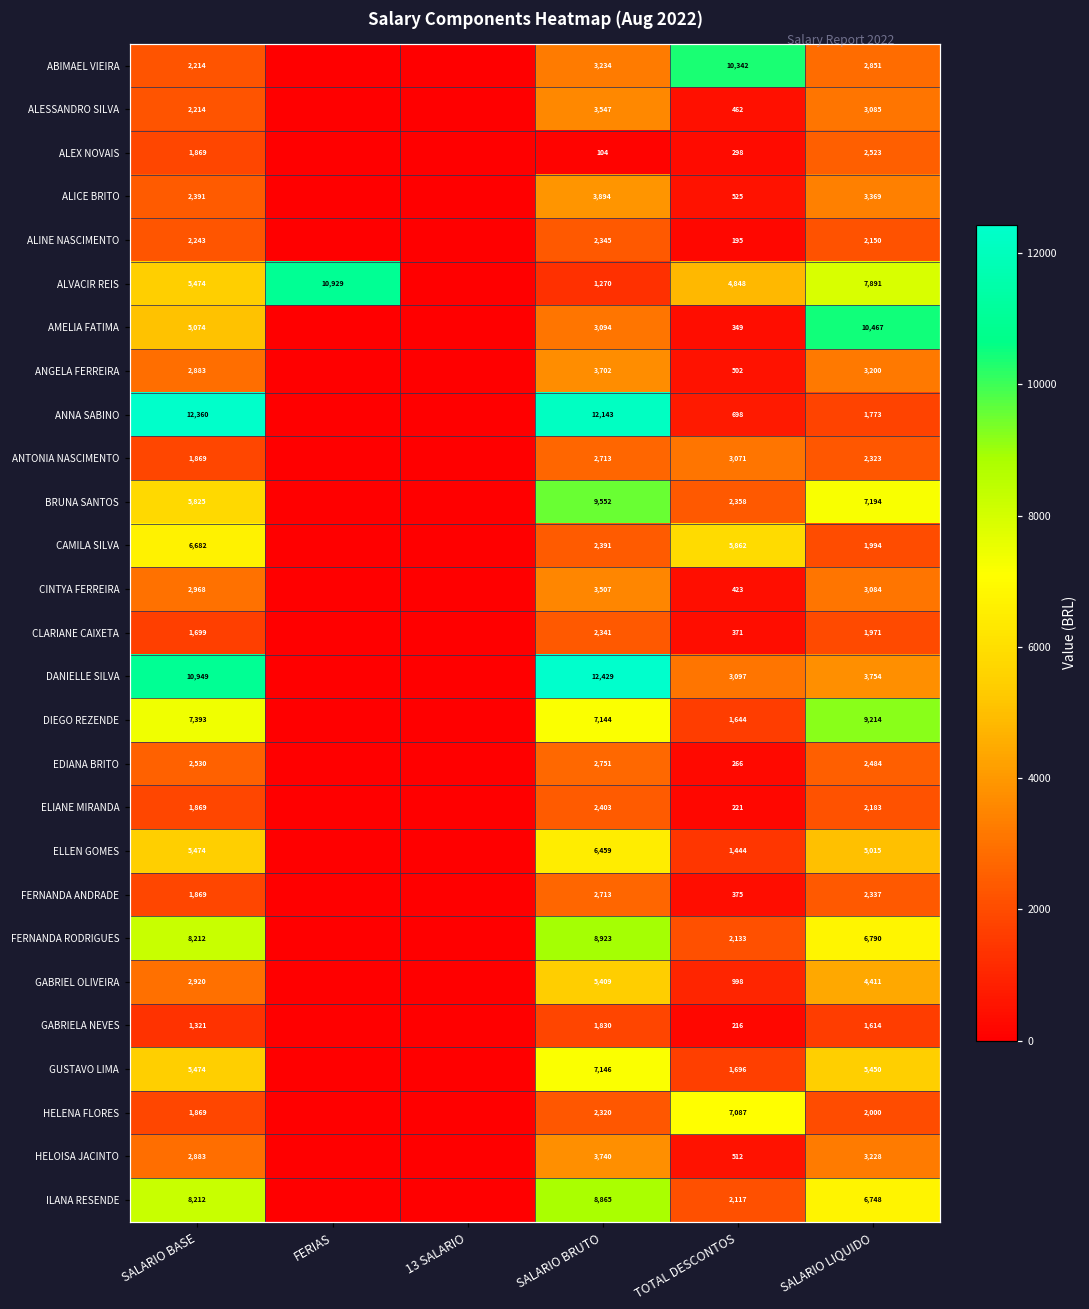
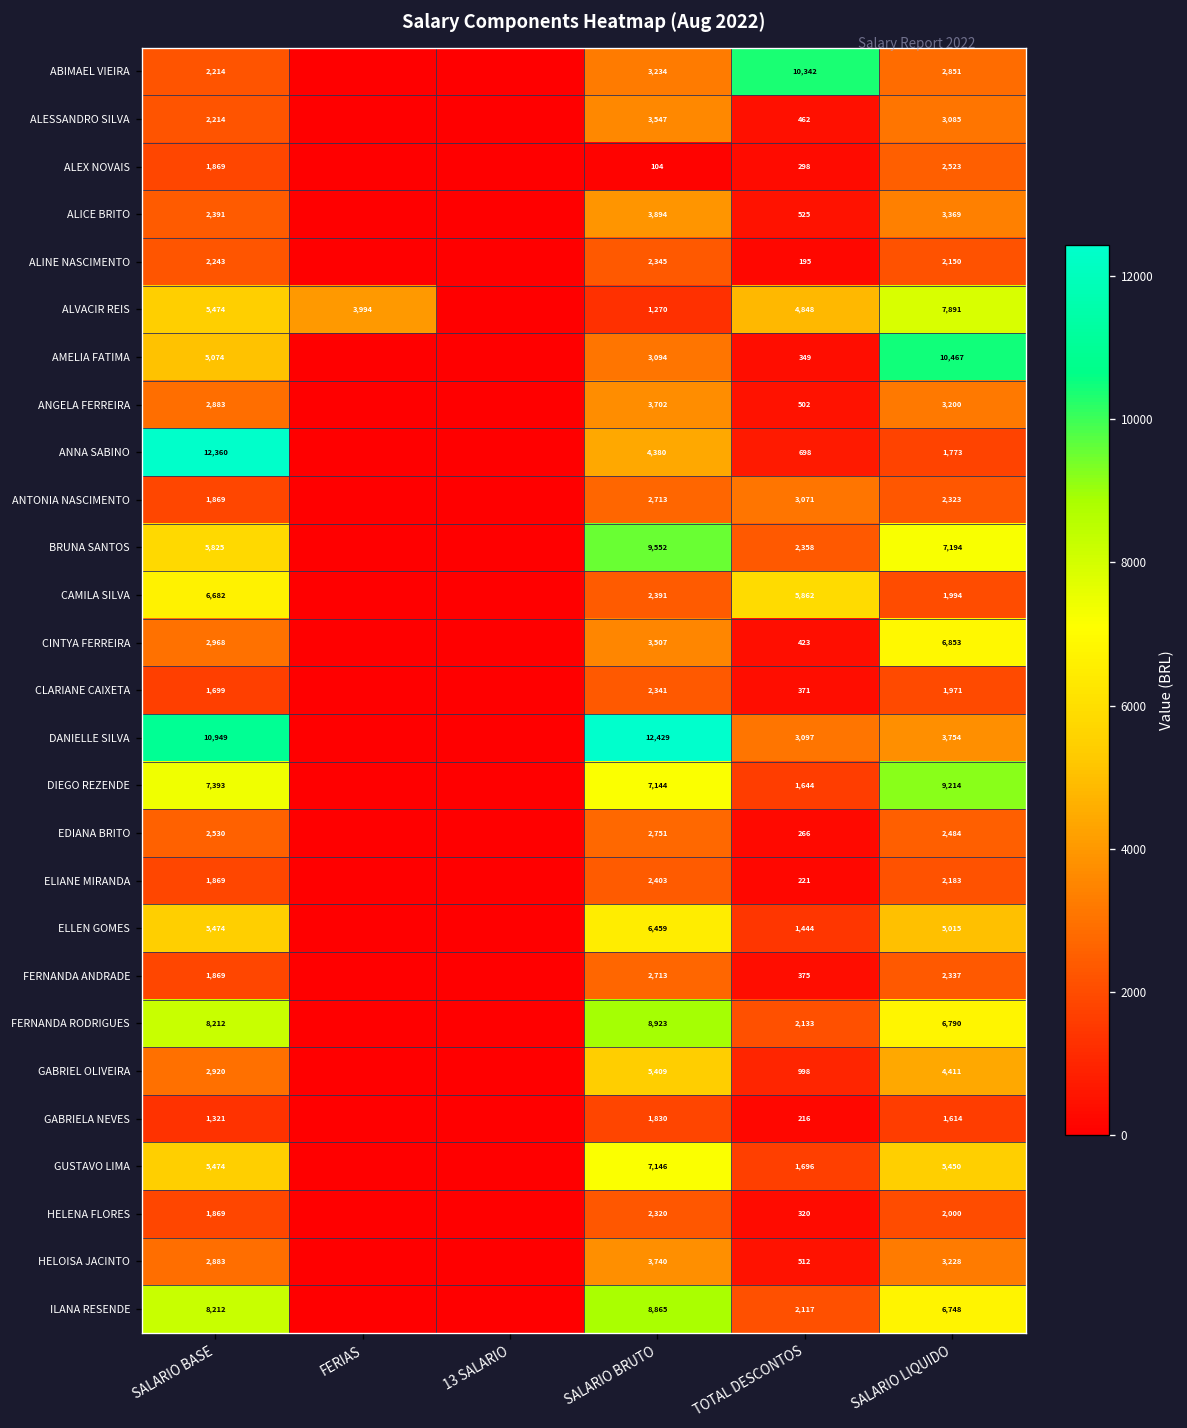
  {
    "ABIMAEL VIEIRA": {
      "SALARIO BASE": "2,214",
      "SALARIO BRUTO": "3,234",
      "TOTAL DESCONTOS": "10,342",
      "SALARIO LIQUIDO": "2,851"
    },
    "ALESSANDRO SILVA": {
      "SALARIO BASE": "2,214",
      "SALARIO BRUTO": "3,547",
      "TOTAL DESCONTOS": "462",
      "SALARIO LIQUIDO": "3,085"
    },
    "ALEX NOVAIS": {
      "SALARIO BASE": "1,869",
      "SALARIO BRUTO": "104",
      "TOTAL DESCONTOS": "298",
      "SALARIO LIQUIDO": "2,523"
    },
    "ALICE BRITO": {
      "SALARIO BASE": "2,391",
      "SALARIO BRUTO": "3,894",
      "TOTAL DESCONTOS": "525",
      "SALARIO LIQUIDO": "3,369"
    },
    "ALINE NASCIMENTO": {
      "SALARIO BASE": "2,243",
      "SALARIO BRUTO": "2,345",
      "TOTAL DESCONTOS": "195",
      "SALARIO LIQUIDO": "2,150"
    },
    "ALVACIR REIS": {
      "SALARIO BASE": "5,474",
-     "FERIAS": "10,929",
+     "FERIAS": "3,994",
      "SALARIO BRUTO": "1,270",
      "TOTAL DESCONTOS": "4,848",
      "SALARIO LIQUIDO": "7,891"
    },
    "AMELIA FATIMA": {
      "SALARIO BASE": "5,074",
      "SALARIO BRUTO": "3,094",
      "TOTAL DESCONTOS": "349",
      "SALARIO LIQUIDO": "10,467"
    },
    "ANGELA FERREIRA": {
      "SALARIO BASE": "2,883",
      "SALARIO BRUTO": "3,702",
      "TOTAL DESCONTOS": "502",
      "SALARIO LIQUIDO": "3,200"
    },
    "ANNA SABINO": {
      "SALARIO BASE": "12,360",
-     "SALARIO BRUTO": "12,143",
+     "SALARIO BRUTO": "4,380",
      "TOTAL DESCONTOS": "698",
      "SALARIO LIQUIDO": "1,773"
    },
    "ANTONIA NASCIMENTO": {
      "SALARIO BASE": "1,869",
      "SALARIO BRUTO": "2,713",
      "TOTAL DESCONTOS": "3,071",
      "SALARIO LIQUIDO": "2,323"
    },
    "BRUNA SANTOS": {
      "SALARIO BASE": "5,825",
      "SALARIO BRUTO": "9,552",
      "TOTAL DESCONTOS": "2,358",
      "SALARIO LIQUIDO": "7,194"
    },
    "CAMILA SILVA": {
      "SALARIO BASE": "6,682",
      "SALARIO BRUTO": "2,391",
      "TOTAL DESCONTOS": "5,862",
      "SALARIO LIQUIDO": "1,994"
    },
    "CINTYA FERREIRA": {
      "SALARIO BASE": "2,968",
      "SALARIO BRUTO": "3,507",
      "TOTAL DESCONTOS": "423",
-     "SALARIO LIQUIDO": "3,084"
+     "SALARIO LIQUIDO": "6,853"
    },
    "CLARIANE CAIXETA": {
      "SALARIO BASE": "1,699",
      "SALARIO BRUTO": "2,341",
      "TOTAL DESCONTOS": "371",
      "SALARIO LIQUIDO": "1,971"
    },
    "DANIELLE SILVA": {
      "SALARIO BASE": "10,949",
      "SALARIO BRUTO": "12,429",
      "TOTAL DESCONTOS": "3,097",
      "SALARIO LIQUIDO": "3,754"
    },
    "DIEGO REZENDE": {
      "SALARIO BASE": "7,393",
      "SALARIO BRUTO": "7,144",
      "TOTAL DESCONTOS": "1,644",
      "SALARIO LIQUIDO": "9,214"
    },
    "EDIANA BRITO": {
      "SALARIO BASE": "2,530",
      "SALARIO BRUTO": "2,751",
      "TOTAL DESCONTOS": "266",
      "SALARIO LIQUIDO": "2,484"
    },
    "ELIANE MIRANDA": {
      "SALARIO BASE": "1,869",
      "SALARIO BRUTO": "2,403",
      "TOTAL DESCONTOS": "221",
      "SALARIO LIQUIDO": "2,183"
    },
    "ELLEN GOMES": {
      "SALARIO BASE": "5,474",
      "SALARIO BRUTO": "6,459",
      "TOTAL DESCONTOS": "1,444",
      "SALARIO LIQUIDO": "5,015"
    },
    "FERNANDA ANDRADE": {
      "SALARIO BASE": "1,869",
      "SALARIO BRUTO": "2,713",
      "TOTAL DESCONTOS": "375",
      "SALARIO LIQUIDO": "2,337"
    },
    "FERNANDA RODRIGUES": {
      "SALARIO BASE": "8,212",
      "SALARIO BRUTO": "8,923",
      "TOTAL DESCONTOS": "2,133",
      "SALARIO LIQUIDO": "6,790"
    },
    "GABRIEL OLIVEIRA": {
      "SALARIO BASE": "2,920",
      "SALARIO BRUTO": "5,409",
      "TOTAL DESCONTOS": "998",
      "SALARIO LIQUIDO": "4,411"
    },
    "GABRIELA NEVES": {
      "SALARIO BASE": "1,321",
      "SALARIO BRUTO": "1,830",
      "TOTAL DESCONTOS": "216",
      "SALARIO LIQUIDO": "1,614"
    },
    "GUSTAVO LIMA": {
      "SALARIO BASE": "5,474",
      "SALARIO BRUTO": "7,146",
      "TOTAL DESCONTOS": "1,696",
      "SALARIO LIQUIDO": "5,450"
    },
    "HELENA FLORES": {
      "SALARIO BASE": "1,869",
      "SALARIO BRUTO": "2,320",
-     "TOTAL DESCONTOS": "7,087",
+     "TOTAL DESCONTOS": "320",
      "SALARIO LIQUIDO": "2,000"
    },
    "HELOISA JACINTO": {
      "SALARIO BASE": "2,883",
      "SALARIO BRUTO": "3,740",
      "TOTAL DESCONTOS": "512",
      "SALARIO LIQUIDO": "3,228"
    },
    "ILANA RESENDE": {
      "SALARIO BASE": "8,212",
      "SALARIO BRUTO": "8,865",
      "TOTAL DESCONTOS": "2,117",
      "SALARIO LIQUIDO": "6,748"
    }
  }
